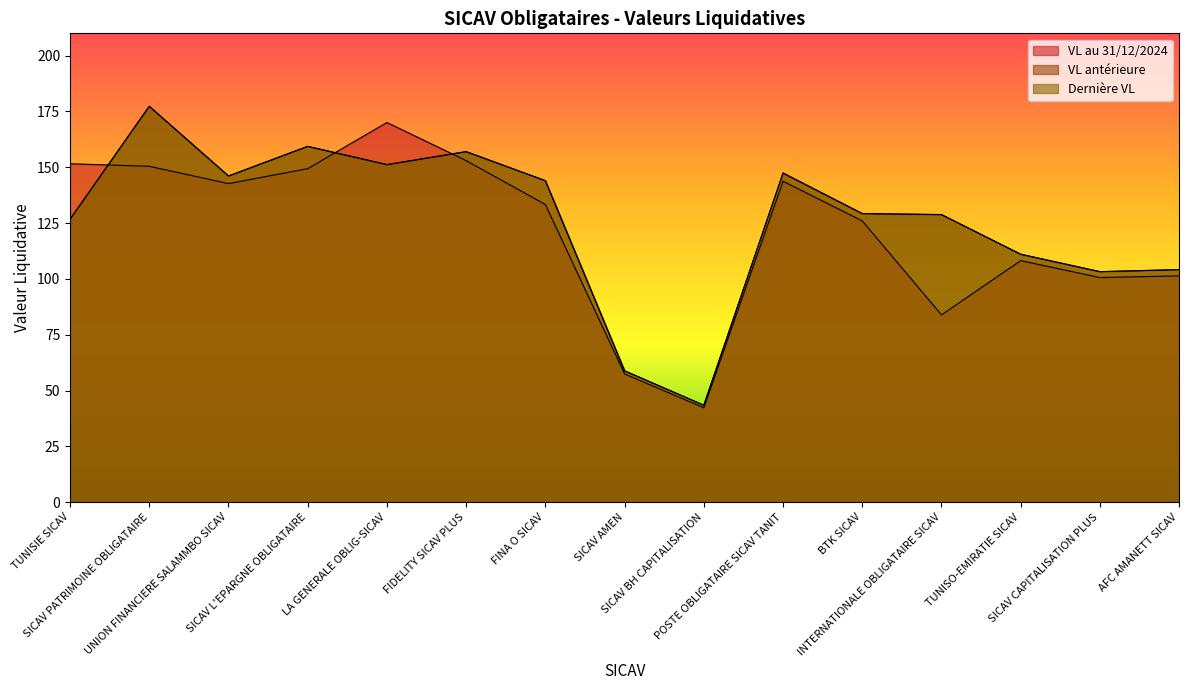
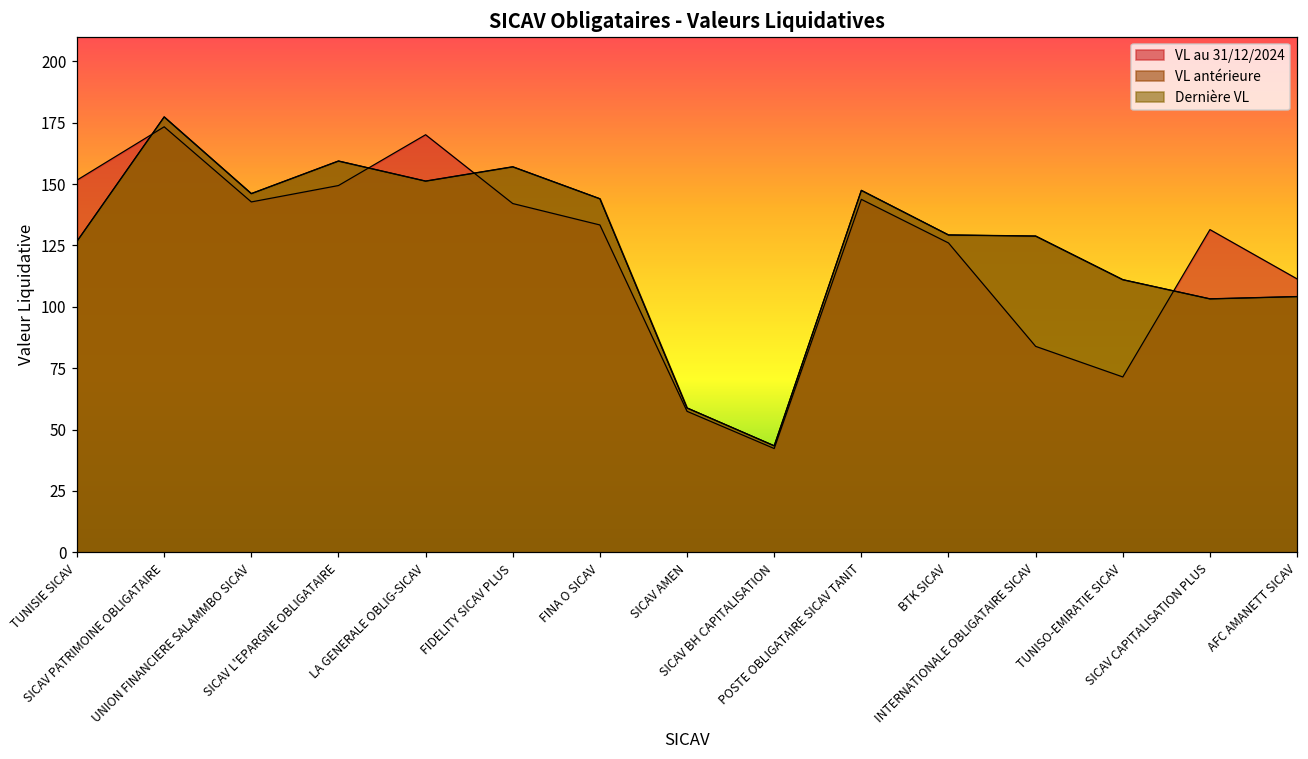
  {
    "VL au 31/12/2024": {
      "TUNISIE SICAV": 152,
-     "SICAV PATRIMOINE OBLIGATAIRE": 150,
+     "SICAV PATRIMOINE OBLIGATAIRE": 173,
      "UNION FINANCIERE SALAMMBO SICAV": 143,
      "SICAV L'EPARGNE OBLIGATAIRE": 149,
      "LA GENERALE OBLIG-SICAV": 170,
-     "FIDELITY SICAV PLUS": 153,
+     "FIDELITY SICAV PLUS": 142,
      "FINA O SICAV": 133,
      "SICAV AMEN": 57,
      "POSTE OBLIGATAIRE SICAV TANIT": 144,
      "BTK SICAV": 126,
      "INTERNATIONALE OBLIGATAIRE SICAV": 84,
-     "TUNISO-EMIRATIE SICAV": 108,
-     "SICAV CAPITALISATION PLUS": 101,
-     "AFC AMANETT SICAV": 101
+     "TUNISO-EMIRATIE SICAV": 71,
+     "SICAV CAPITALISATION PLUS": 131,
+     "AFC AMANETT SICAV": 111
    }
  }
